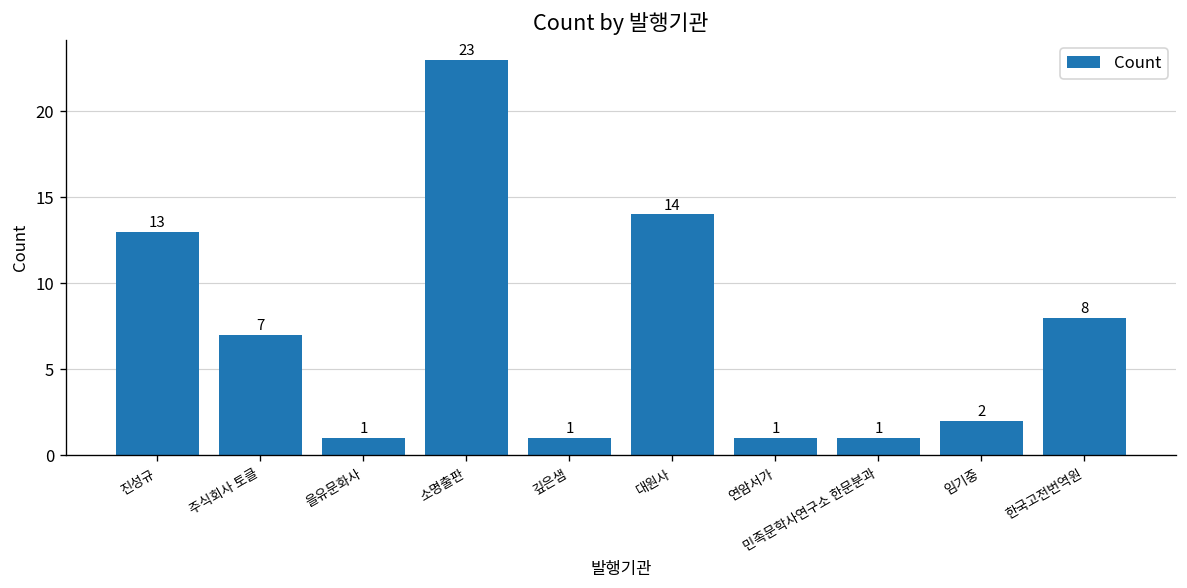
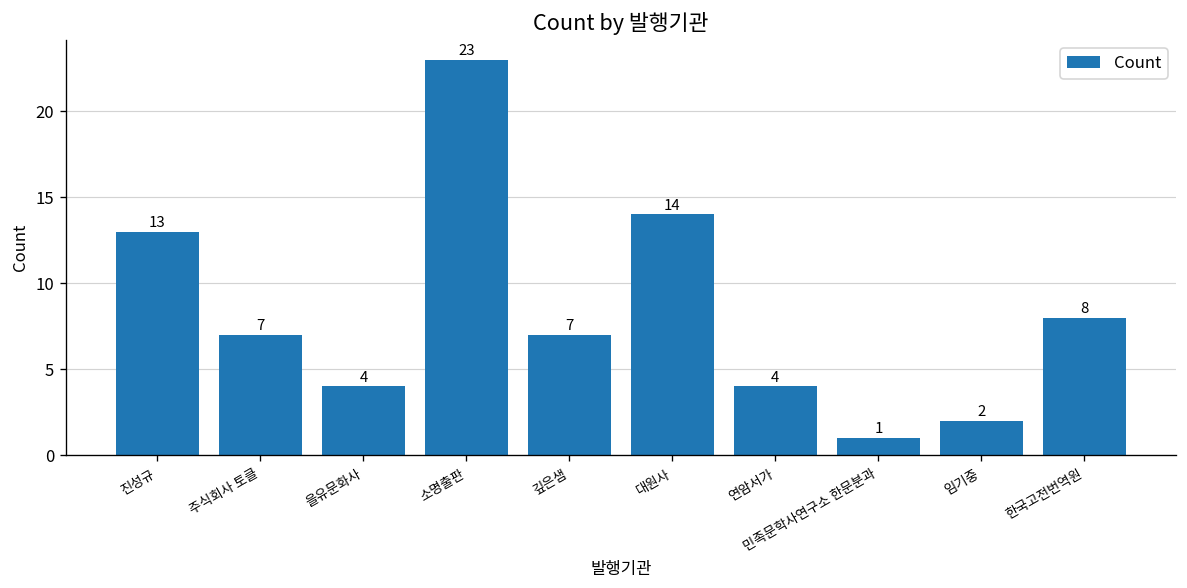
  {
    "진성규": 13,
    "주식회사 토클": 7,
-   "을유문화사": 1,
+   "을유문화사": 4,
    "소명출판": 23,
-   "깊은샘": 1,
+   "깊은샘": 7,
    "대원사": 14,
-   "연암서가": 1,
+   "연암서가": 4,
    "민족문학사연구소 한문분과": 1,
    "임기중": 2,
    "한국고전번역원": 8
  }
